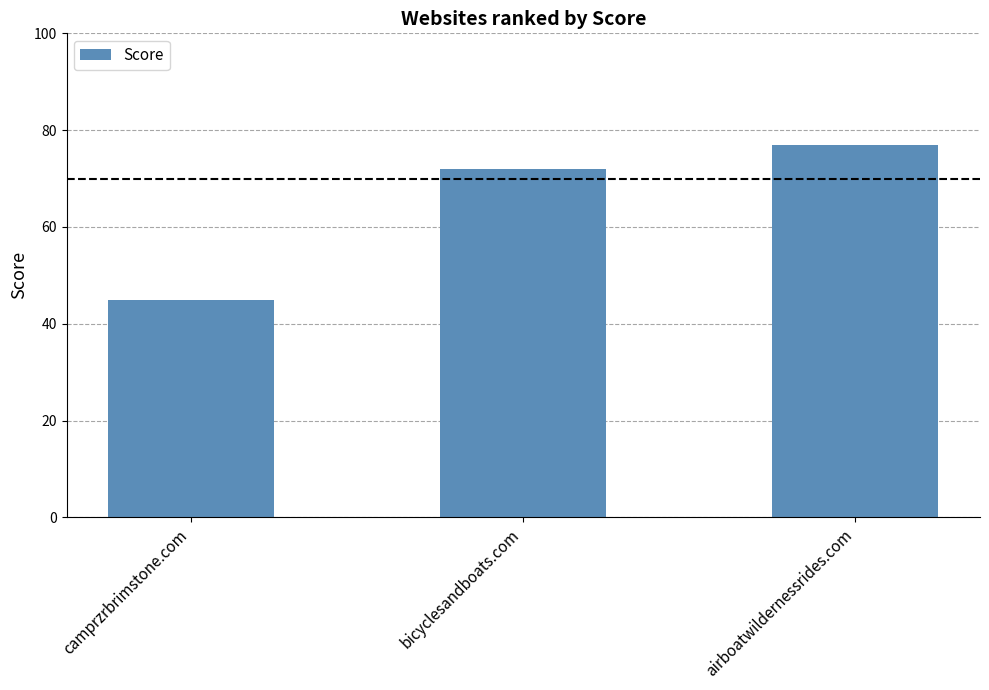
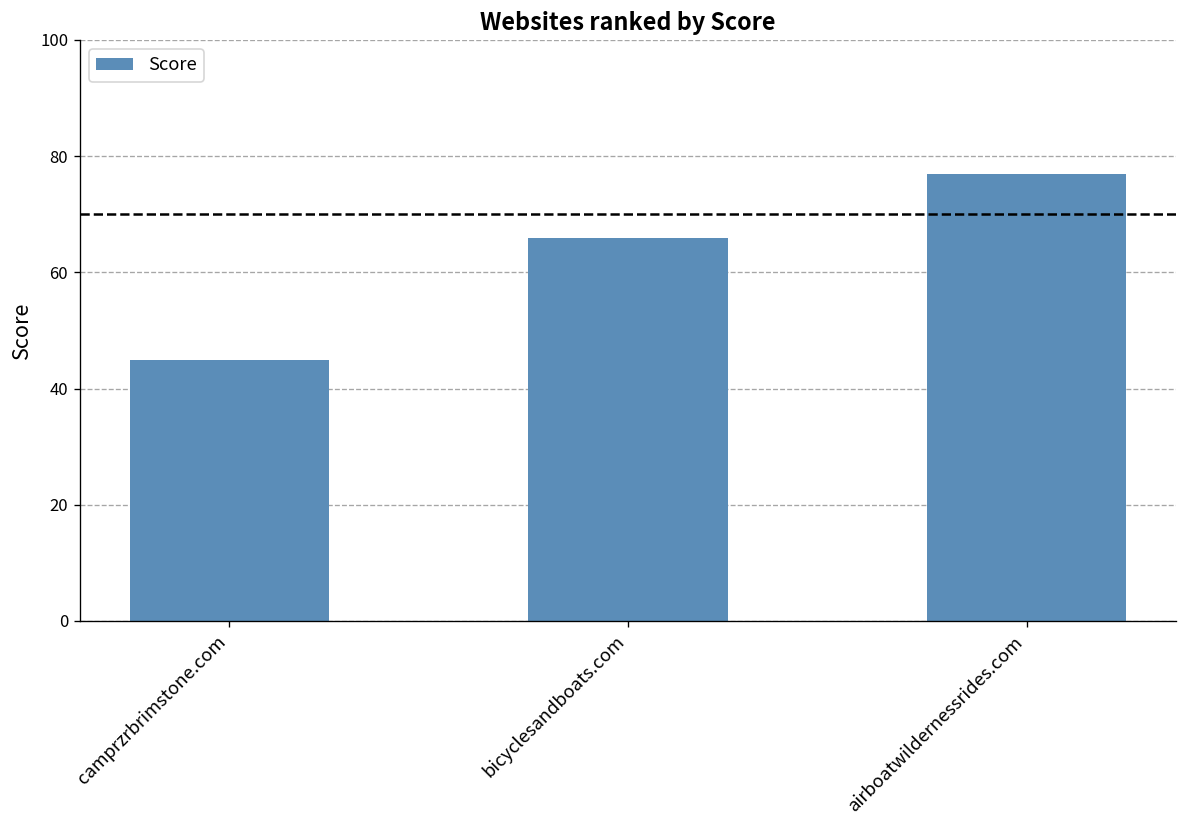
  {
    "camprzrbrimstone.com": 45,
-   "bicyclesandboats.com": 72,
+   "bicyclesandboats.com": 66,
    "airboatwildernessrides.com": 77
  }
